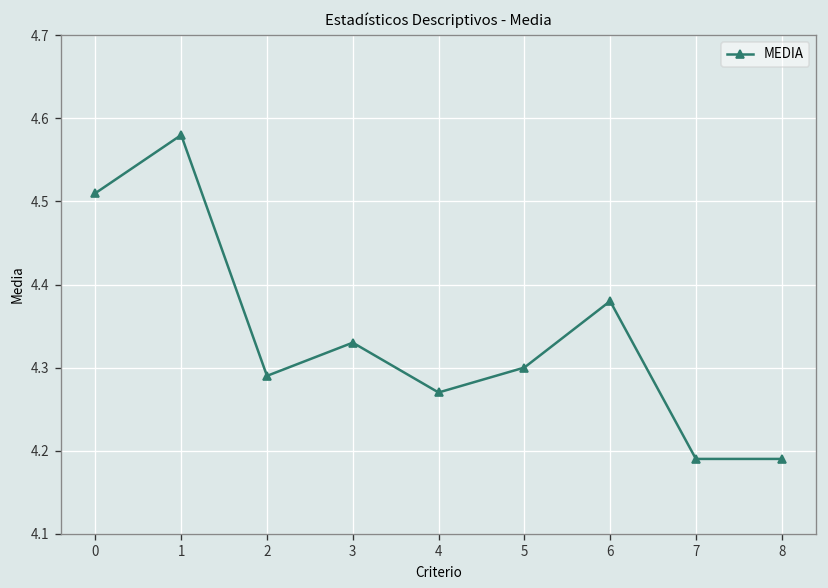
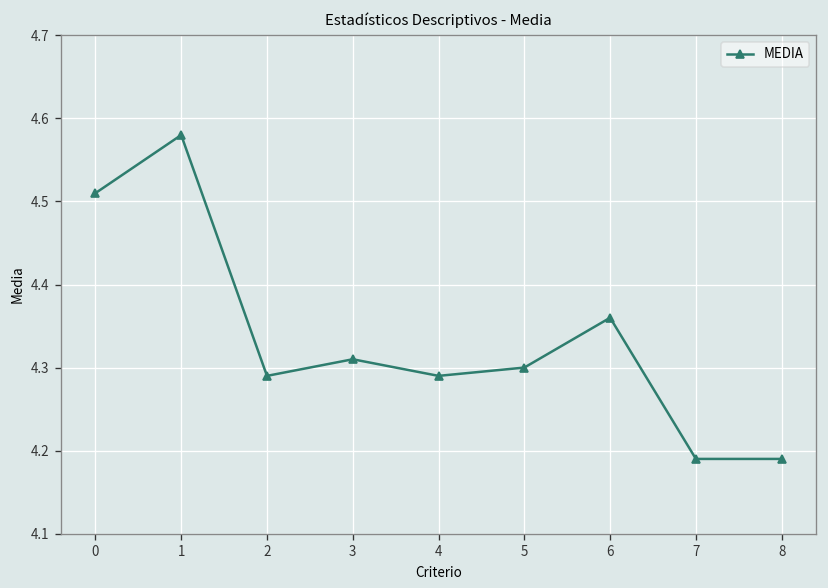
  {
    "0": 4.51,
    "1": 4.58,
    "2": 4.29,
-   "3": 4.33,
-   "4": 4.27,
+   "3": 4.31,
+   "4": 4.29,
    "5": 4.30,
-   "6": 4.38,
+   "6": 4.36,
    "7": 4.19,
    "8": 4.19
  }
